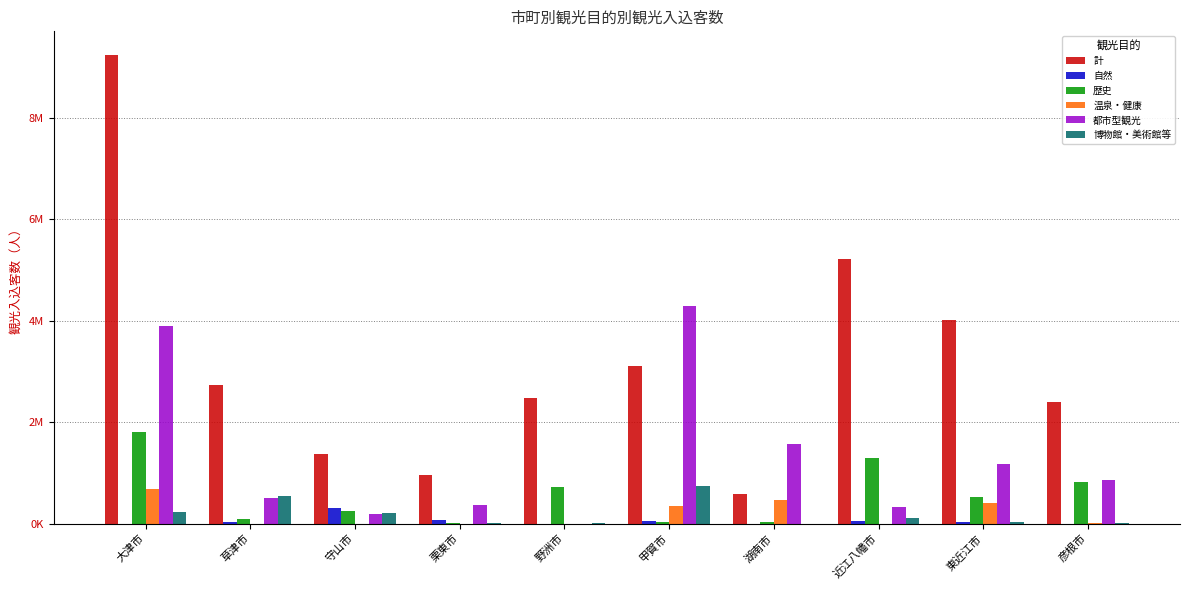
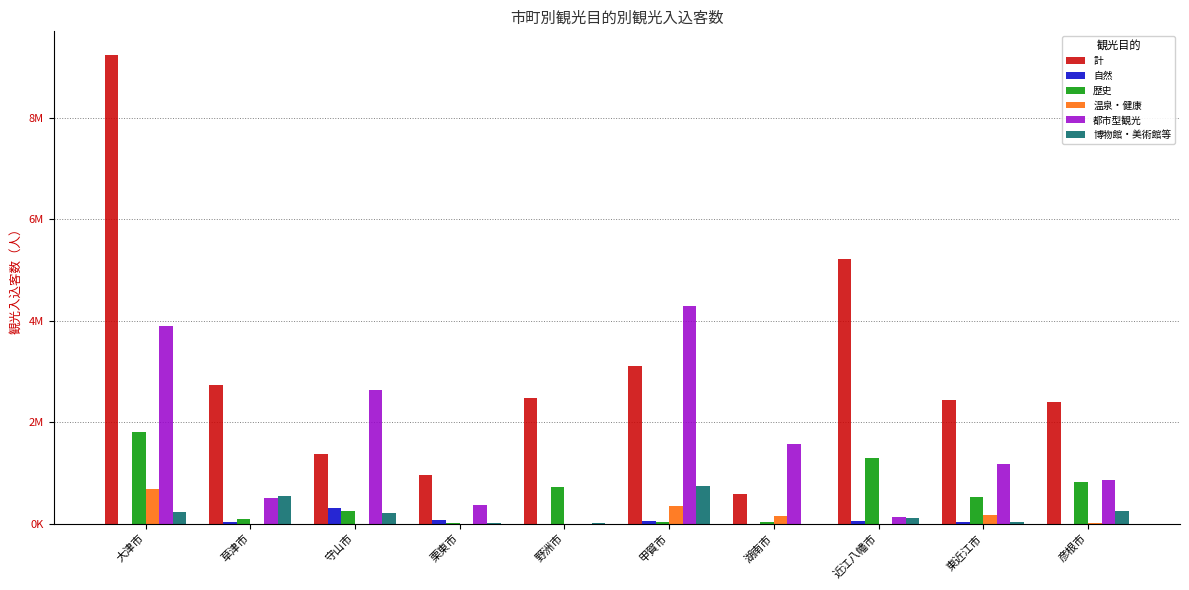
  {
    "計": {
      "大津市": 9200000,
      "草津市": 2700000,
      "守山市": 1400000,
      "栗東市": 1000000,
      "野洲市": 2500000,
      "甲賀市": 3100000,
      "湖南市": 600000,
      "近江八幡市": 5200000,
-     "東近江市": 4000000,
+     "東近江市": 2400000,
      "彦根市": 2400000
    },
    "自然": {
      "大津市": 0,
      "守山市": 300000,
      "栗東市": 100000,
      "野洲市": 0,
      "湖南市": 0,
      "近江八幡市": 100000,
      "彦根市": 0
    },
    "歴史": {
      "大津市": 1800000,
      "草津市": 100000,
      "守山市": 200000,
      "野洲市": 700000,
      "近江八幡市": 1300000,
      "東近江市": 500000,
      "彦根市": 800000
    },
    "温泉・健康": {
      "大津市": 700000,
      "草津市": 0,
      "守山市": 0,
      "栗東市": 0,
      "野洲市": 0,
      "甲賀市": 400000,
-     "湖南市": 500000,
+     "湖南市": 100000,
      "近江八幡市": 0,
-     "東近江市": 400000
+     "東近江市": 200000
    },
    "都市型観光": {
      "大津市": 3900000,
      "草津市": 500000,
-     "守山市": 200000,
+     "守山市": 2600000,
      "栗東市": 400000,
      "野洲市": 0,
      "甲賀市": 4300000,
      "湖南市": 1600000,
-     "近江八幡市": 300000,
+     "近江八幡市": 100000,
      "東近江市": 1200000,
      "彦根市": 900000
    },
    "博物館・美術館等": {
      "大津市": 200000,
      "草津市": 500000,
      "守山市": 200000,
      "甲賀市": 700000,
      "湖南市": 0,
      "近江八幡市": 100000,
-     "彦根市": 0
+     "彦根市": 200000
    }
  }
